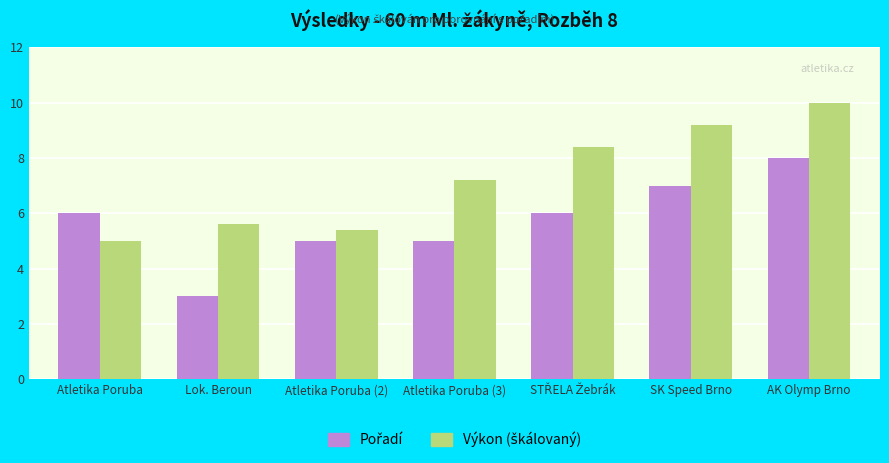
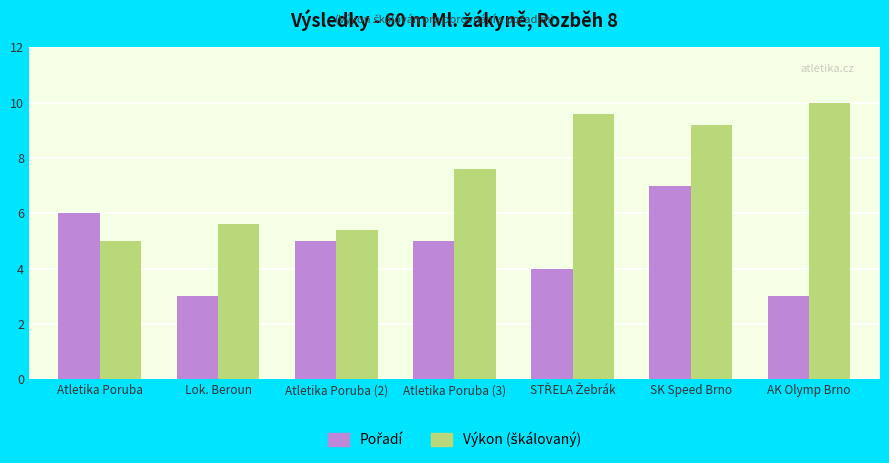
  {
    "Pořadí": {
      "Atletika Poruba": 6,
      "Lok. Beroun": 3,
      "Atletika Poruba (2)": 5,
      "Atletika Poruba (3)": 5,
-     "STŘELA Žebrák": 6,
+     "STŘELA Žebrák": 4,
      "SK Speed Brno": 7,
-     "AK Olymp Brno": 8
+     "AK Olymp Brno": 3
    },
    "Výkon (škálovaný)": {
      "Atletika Poruba": 5.0,
      "Lok. Beroun": 5.6,
      "Atletika Poruba (2)": 5.4,
-     "Atletika Poruba (3)": 7.2,
-     "STŘELA Žebrák": 8.4,
+     "Atletika Poruba (3)": 7.6,
+     "STŘELA Žebrák": 9.6,
      "SK Speed Brno": 9.2,
      "AK Olymp Brno": 10.0
    }
  }
